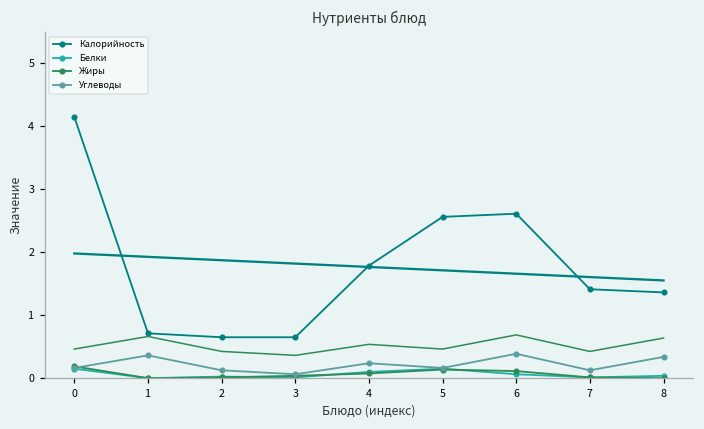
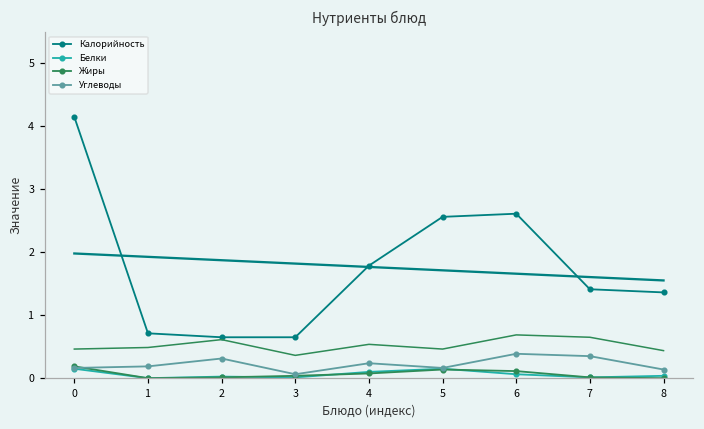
  {
    "Белки": {
      "6": 0.1
    },
    "Углеводы": {
-     "1": 0.4,
-     "2": 0.1,
+     "1": 0.2,
+     "2": 0.3,
      "4": 0.2,
      "6": 0.4,
-     "7": 0.1,
-     "8": 0.3
+     "7": 0.4,
+     "8": 0.1
    }
  }
